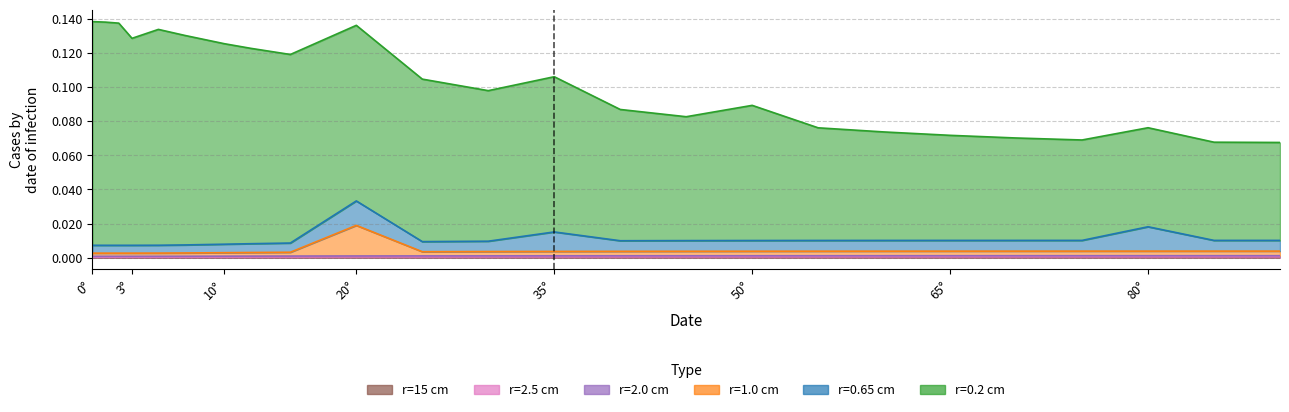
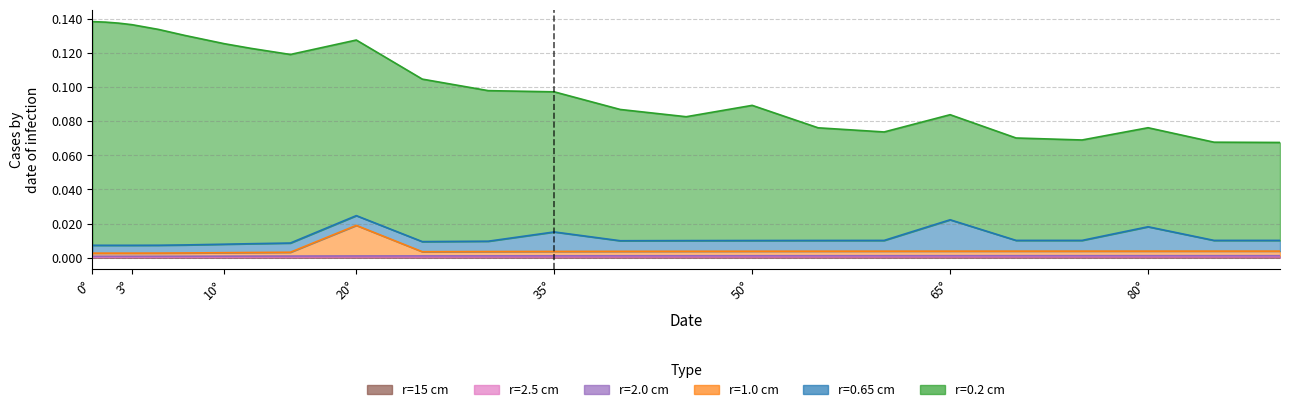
  {
    "r=1.0 cm": {
      "0°": 0.002,
      "3°": 0.002,
      "10°": 0.002,
      "20°": 0.018,
      "35°": 0.003,
      "50°": 0.003,
      "65°": 0.003,
      "80°": 0.003
    },
    "r=0.65 cm": {
      "0°": 0.005,
      "3°": 0.005,
      "10°": 0.005,
-     "20°": 0.014,
+     "20°": 0.006,
      "35°": 0.011,
      "50°": 0.006,
-     "65°": 0.006,
+     "65°": 0.018,
      "80°": 0.014
    },
    "r=0.2 cm": {
      "0°": 0.131,
-     "3°": 0.121,
+     "3°": 0.129,
      "10°": 0.118,
      "20°": 0.103,
-     "35°": 0.091,
+     "35°": 0.082,
      "50°": 0.079,
      "65°": 0.062,
      "80°": 0.058
    }
  }
